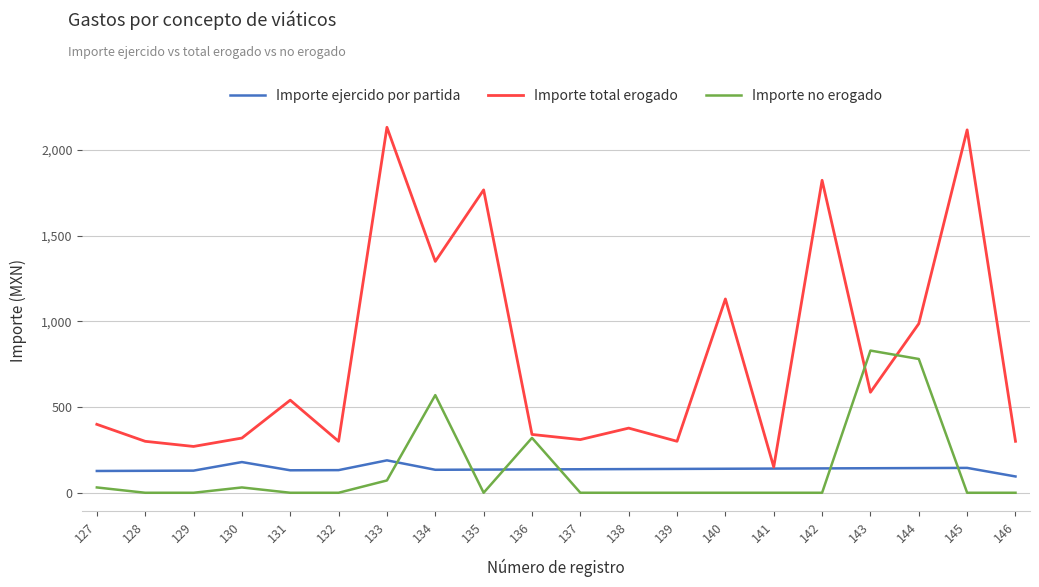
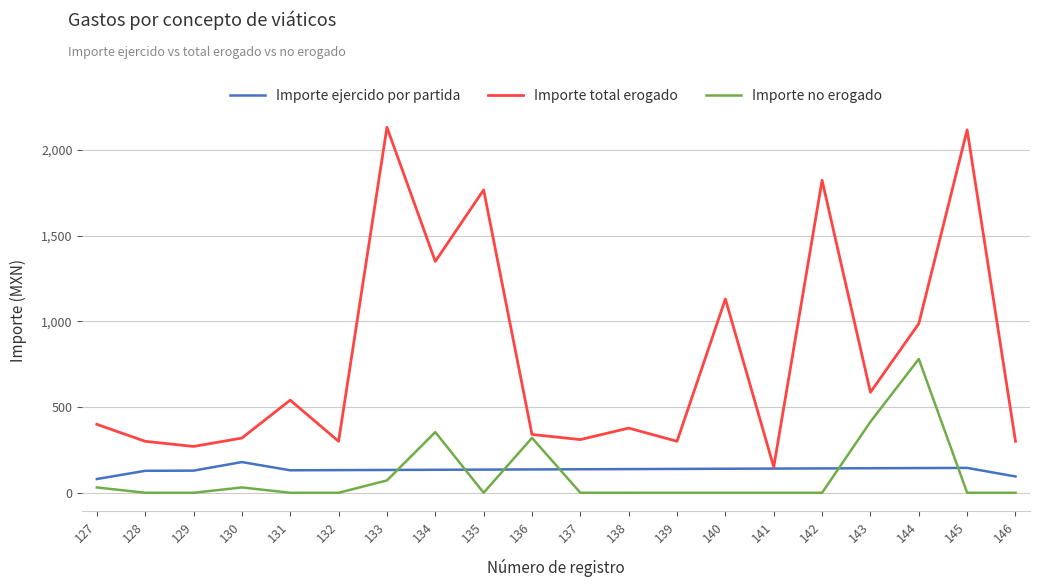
  {
    "Importe ejercido por partida": {
-     "127": "130",
+     "127": "80",
      "128": "130",
      "129": "130",
      "130": "180",
      "131": "130",
      "132": "130",
-     "133": "190",
+     "133": "130",
      "134": "130",
      "135": "140",
      "136": "140",
      "137": "140",
      "138": "140",
      "139": "140",
      "140": "140",
      "142": "140",
      "143": "140",
      "144": "140",
      "145": "150",
      "146": "100"
    },
    "Importe total erogado": {
      "127": "400",
      "128": "300",
      "129": "270",
      "130": "320",
      "131": "540",
      "132": "300",
      "133": "2,130",
      "134": "1,350",
      "135": "1,770",
      "136": "340",
      "137": "310",
      "138": "380",
      "139": "300",
      "140": "1,130",
      "142": "1,820",
      "143": "590",
      "144": "990",
      "145": "2,120",
      "146": "300"
    },
    "Importe no erogado": {
      "127": "30",
      "128": "0",
      "129": "0",
      "130": "30",
      "131": "0",
      "132": "0",
      "133": "70",
-     "134": "570",
+     "134": "350",
      "135": "0",
      "136": "320",
      "137": "0",
      "138": "0",
      "139": "0",
      "140": "0",
      "141": "0",
      "142": "0",
-     "143": "830",
+     "143": "410",
      "144": "780",
      "145": "0",
      "146": "0"
    }
  }
